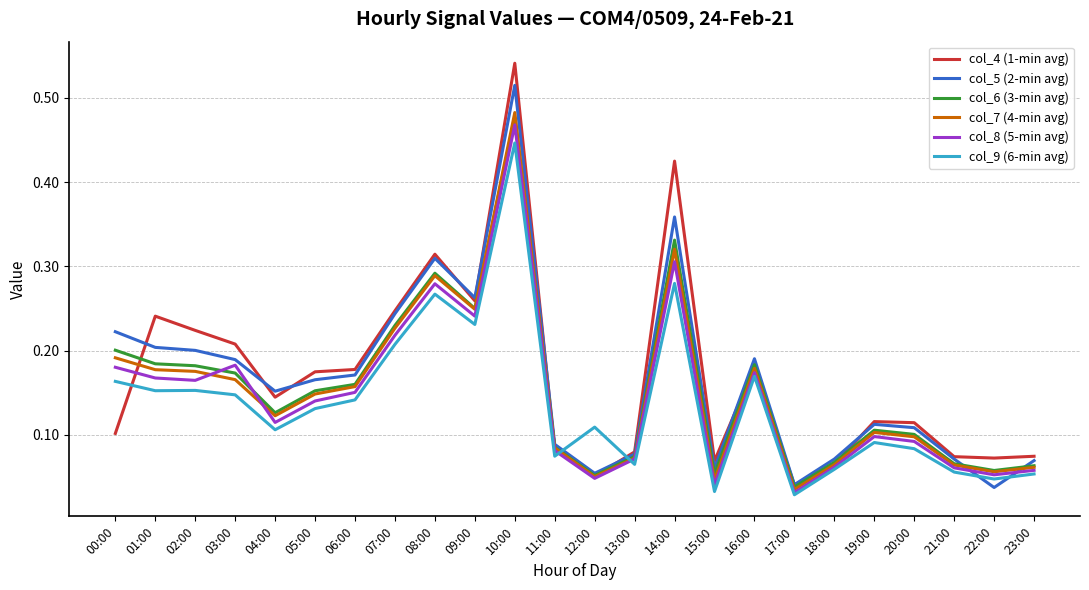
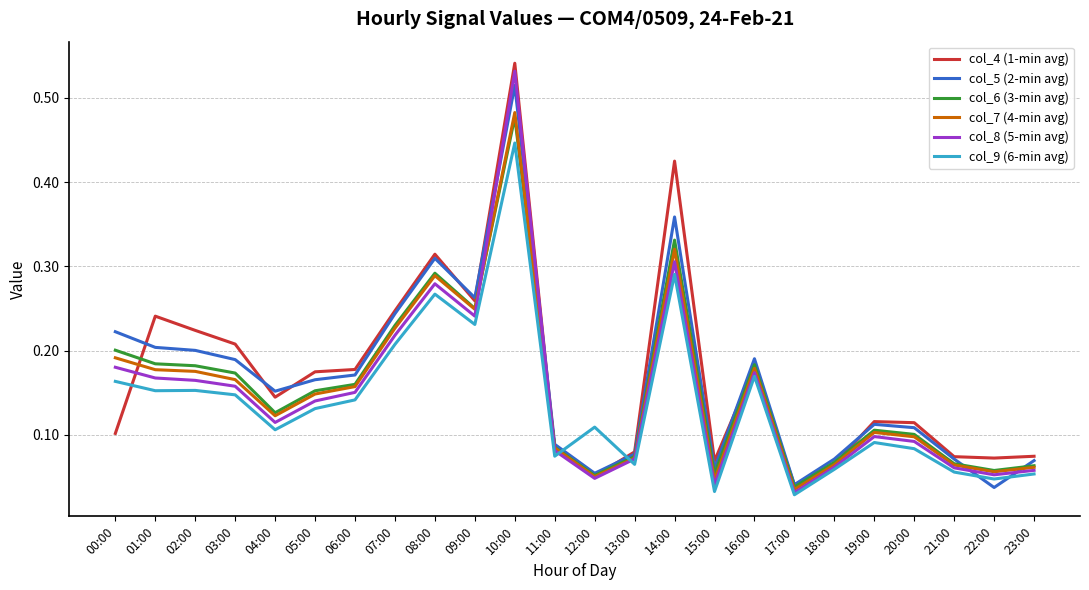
  {
    "col_4 (1-min avg)": {
      "00:00": 0.10,
      "01:00": 0.24,
      "02:00": 0.22,
      "03:00": 0.21,
      "04:00": 0.14,
      "05:00": 0.17,
      "06:00": 0.18,
      "07:00": 0.25,
      "08:00": 0.31,
      "09:00": 0.26,
      "10:00": 0.54,
      "14:00": 0.42,
      "15:00": 0.07,
      "19:00": 0.12,
      "20:00": 0.11,
      "22:00": 0.07,
      "23:00": 0.07
    },
    "col_5 (2-min avg)": {
      "00:00": 0.22,
      "01:00": 0.20,
      "02:00": 0.20,
      "03:00": 0.19,
      "04:00": 0.15,
      "05:00": 0.17,
      "06:00": 0.17,
      "07:00": 0.24,
      "08:00": 0.31,
      "09:00": 0.26,
      "10:00": 0.51,
      "11:00": 0.09,
      "14:00": 0.36,
      "15:00": 0.06,
      "16:00": 0.19,
      "18:00": 0.07,
      "19:00": 0.11,
      "20:00": 0.11,
      "22:00": 0.04,
      "23:00": 0.07
    },
    "col_6 (3-min avg)": {
      "00:00": 0.20,
      "01:00": 0.18,
      "02:00": 0.18,
      "03:00": 0.17,
      "04:00": 0.13,
      "05:00": 0.15,
      "07:00": 0.23,
      "10:00": 0.48,
      "14:00": 0.33,
      "15:00": 0.05
    },
    "col_7 (4-min avg)": {
      "00:00": 0.19,
      "01:00": 0.18,
      "02:00": 0.18,
      "03:00": 0.17,
      "04:00": 0.12,
      "05:00": 0.15,
      "07:00": 0.23,
      "10:00": 0.48,
      "14:00": 0.32,
      "15:00": 0.05
    },
    "col_8 (5-min avg)": {
      "00:00": 0.18,
      "01:00": 0.17,
      "02:00": 0.16,
-     "03:00": 0.18,
+     "03:00": 0.16,
      "04:00": 0.11,
      "05:00": 0.14,
      "06:00": 0.15,
      "07:00": 0.22,
      "08:00": 0.28,
      "09:00": 0.24,
-     "10:00": 0.47,
+     "10:00": 0.53,
      "14:00": 0.31,
      "15:00": 0.04,
      "16:00": 0.17,
      "19:00": 0.10,
      "20:00": 0.09,
      "21:00": 0.06,
      "22:00": 0.05,
      "23:00": 0.06
    },
    "col_9 (6-min avg)": {
      "00:00": 0.16,
      "01:00": 0.15,
      "02:00": 0.15,
      "03:00": 0.15,
      "04:00": 0.11,
      "05:00": 0.13,
      "06:00": 0.14,
      "07:00": 0.21,
      "08:00": 0.27,
      "09:00": 0.23,
      "10:00": 0.45,
      "11:00": 0.07,
      "12:00": 0.11,
      "13:00": 0.07,
-     "14:00": 0.28,
+     "14:00": 0.29,
      "15:00": 0.03,
      "16:00": 0.17,
      "19:00": 0.09,
      "20:00": 0.08,
      "21:00": 0.06,
      "22:00": 0.05,
      "23:00": 0.05
    }
  }
